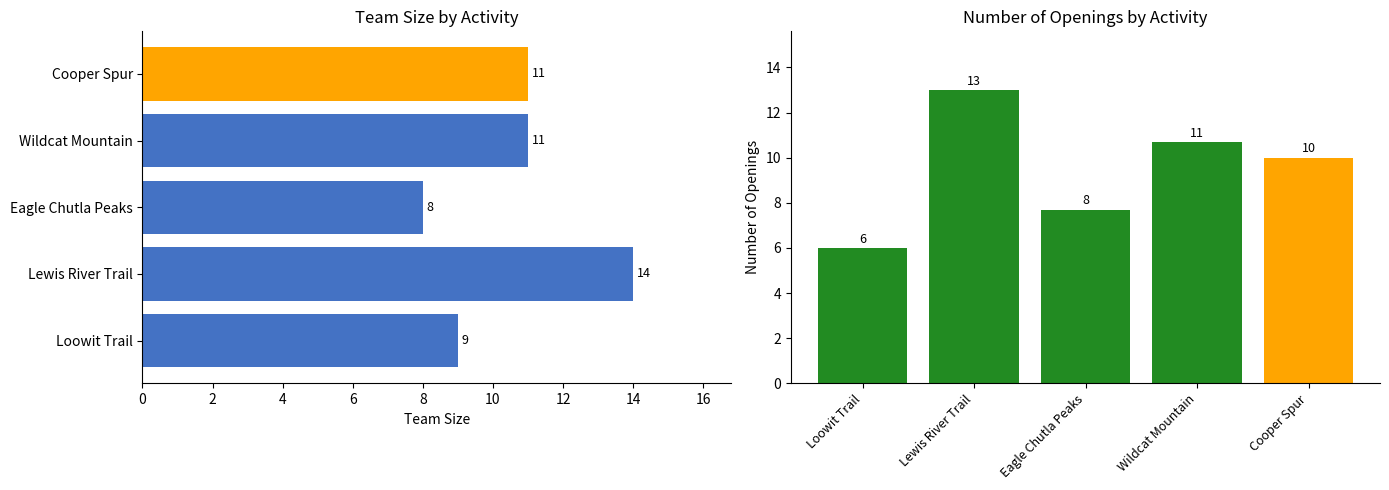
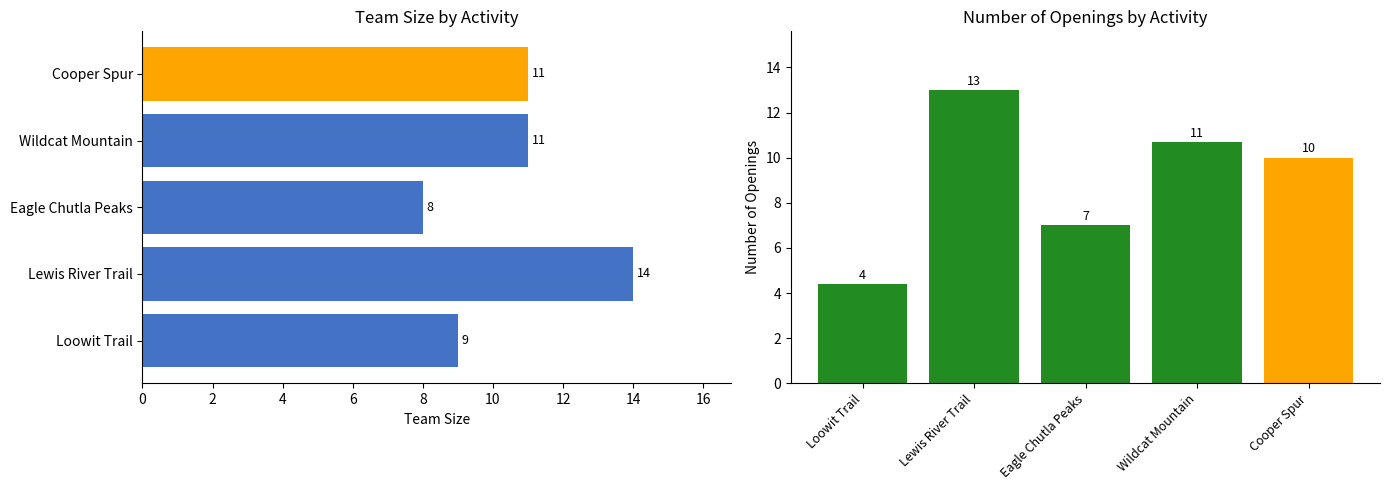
  {
    "Team Size by Activity": {
      "Cooper Spur": 11,
      "Wildcat Mountain": 11,
      "Eagle Chutla Peaks": 8,
      "Lewis River Trail": 14,
      "Loowit Trail": 9
    },
    "Number of Openings by Activity": {
-     "Loowit Trail": 6,
+     "Loowit Trail": 4,
      "Lewis River Trail": 13,
-     "Eagle Chutla Peaks": 8,
+     "Eagle Chutla Peaks": 7,
      "Wildcat Mountain": 11,
      "Cooper Spur": 10
    }
  }
